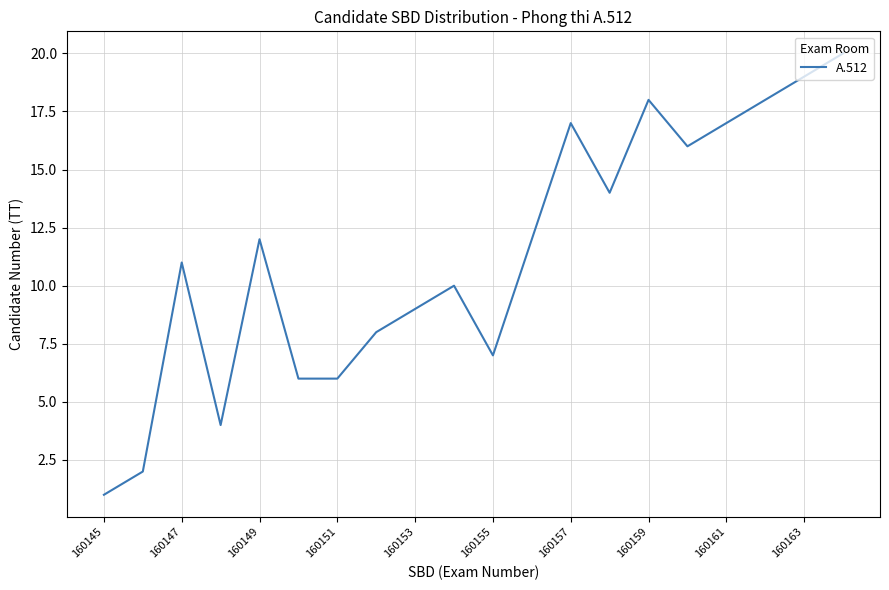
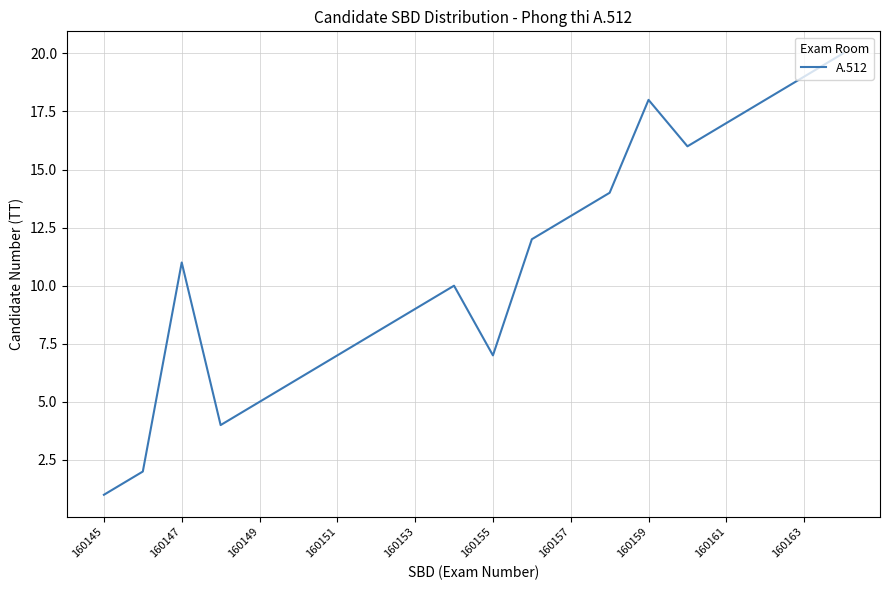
  {
    "160145": 1,
    "160147": 11,
-   "160149": 12,
-   "160151": 6,
+   "160149": 5,
+   "160151": 7,
    "160153": 9,
    "160155": 7,
-   "160157": 17,
+   "160157": 13,
    "160159": 18,
    "160161": 17
  }
